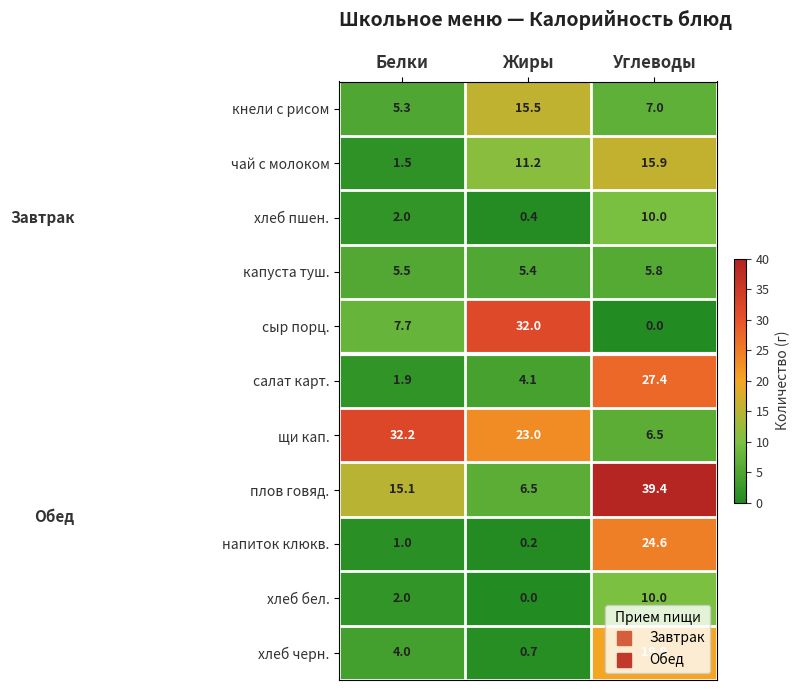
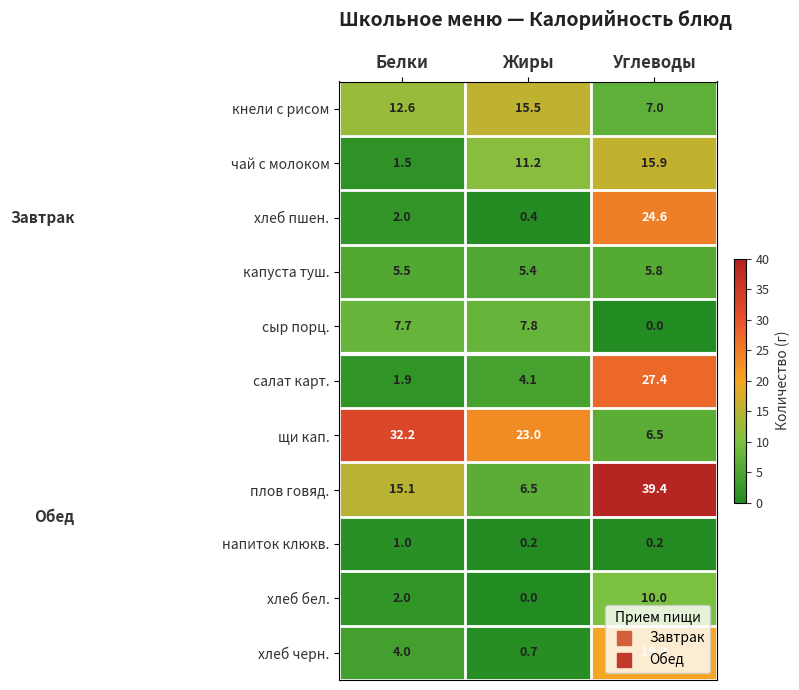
  {
    "кнели с рисом": {
-     "Белки": 5.3,
+     "Белки": 12.6,
      "Жиры": 15.5,
      "Углеводы": 7.0
    },
    "чай с молоком": {
      "Белки": 1.5,
      "Жиры": 11.2,
      "Углеводы": 15.9
    },
    "хлеб пшен.": {
      "Белки": 2.0,
      "Жиры": 0.4,
-     "Углеводы": 10.0
+     "Углеводы": 24.6
    },
    "капуста туш.": {
      "Белки": 5.5,
      "Жиры": 5.4,
      "Углеводы": 5.8
    },
    "сыр порц.": {
      "Белки": 7.7,
-     "Жиры": 32.0,
+     "Жиры": 7.8,
      "Углеводы": 0.0
    },
    "салат карт.": {
      "Белки": 1.9,
      "Жиры": 4.1,
      "Углеводы": 27.4
    },
    "щи кап.": {
      "Белки": 32.2,
      "Жиры": 23.0,
      "Углеводы": 6.5
    },
    "плов говяд.": {
      "Белки": 15.1,
      "Жиры": 6.5,
      "Углеводы": 39.4
    },
    "напиток клюкв.": {
      "Белки": 1.0,
      "Жиры": 0.2,
-     "Углеводы": 24.6
+     "Углеводы": 0.2
    },
    "хлеб бел.": {
      "Белки": 2.0,
      "Жиры": 0.0,
      "Углеводы": 10.0
    },
    "хлеб черн.": {
      "Белки": 4.0,
      "Жиры": 0.7
    }
  }
